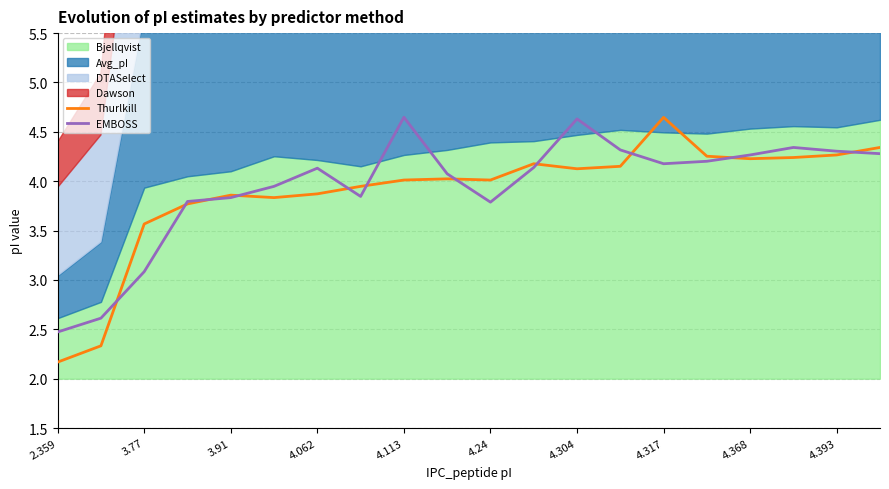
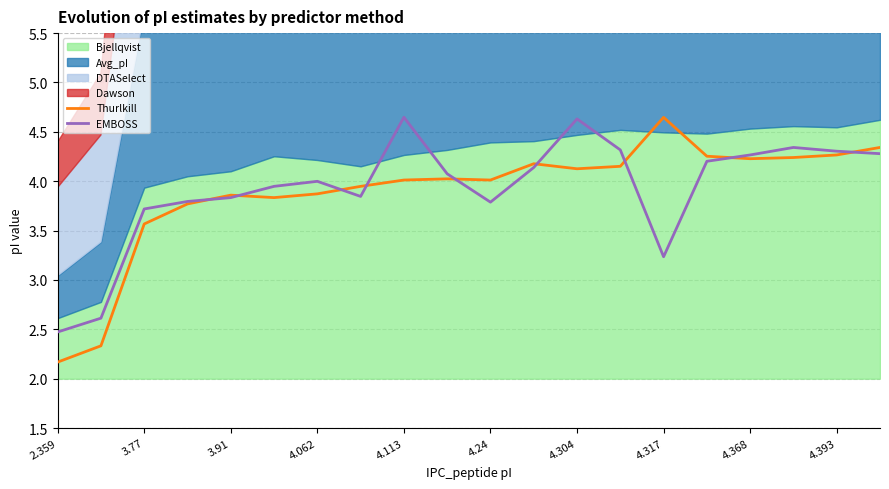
  {
    "Thurlkill": {
      "2.359": 2.2,
      "3.77": 3.6,
      "4.062": 3.9,
      "4.113": 4.0,
      "4.24": 4.0,
      "4.304": 4.1,
      "4.317": 4.6,
      "4.368": 4.2,
      "4.393": 4.3
    },
    "Bjellqvist": {
      "2.359": 2.6,
      "3.77": 3.9,
      "3.91": 4.1,
      "4.062": 4.2,
      "4.113": 4.3,
      "4.24": 4.4,
      "4.304": 4.5,
      "4.317": 4.5,
      "4.368": 4.5,
      "4.393": 4.5
    },
    "EMBOSS": {
      "2.359": 2.5,
-     "3.77": 3.1,
-     "4.062": 4.1,
+     "3.77": 3.7,
+     "4.062": 4.0,
      "4.113": 4.6,
      "4.24": 3.8,
      "4.304": 4.6,
-     "4.317": 4.2,
+     "4.317": 3.2,
      "4.368": 4.3,
      "4.393": 4.3
    },
    "Avg_pI": {
      "2.359": 0.4
    },
    "DTASelect": {
      "2.359": 0.9
    },
    "Dawson": {
      "2.359": 0.5
    }
  }
